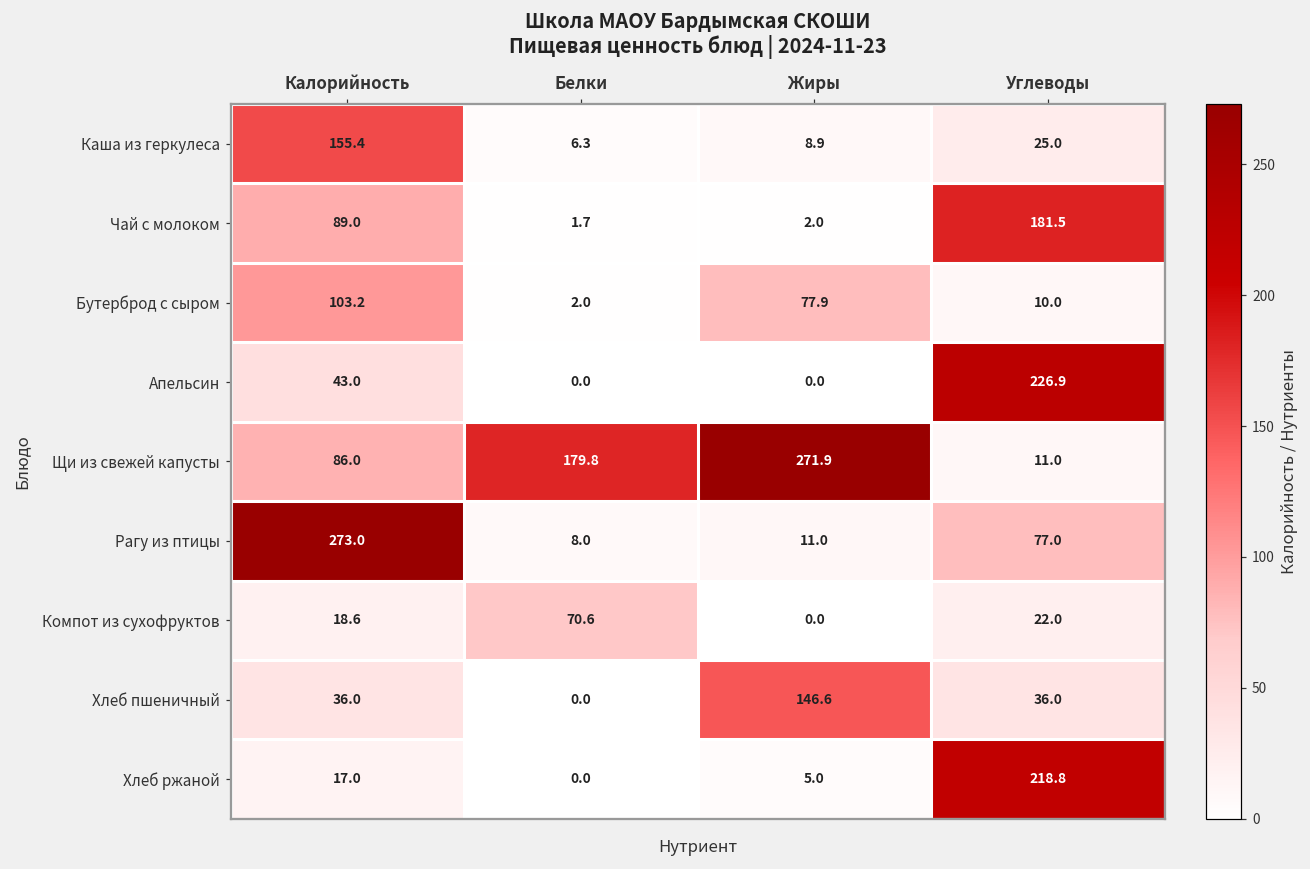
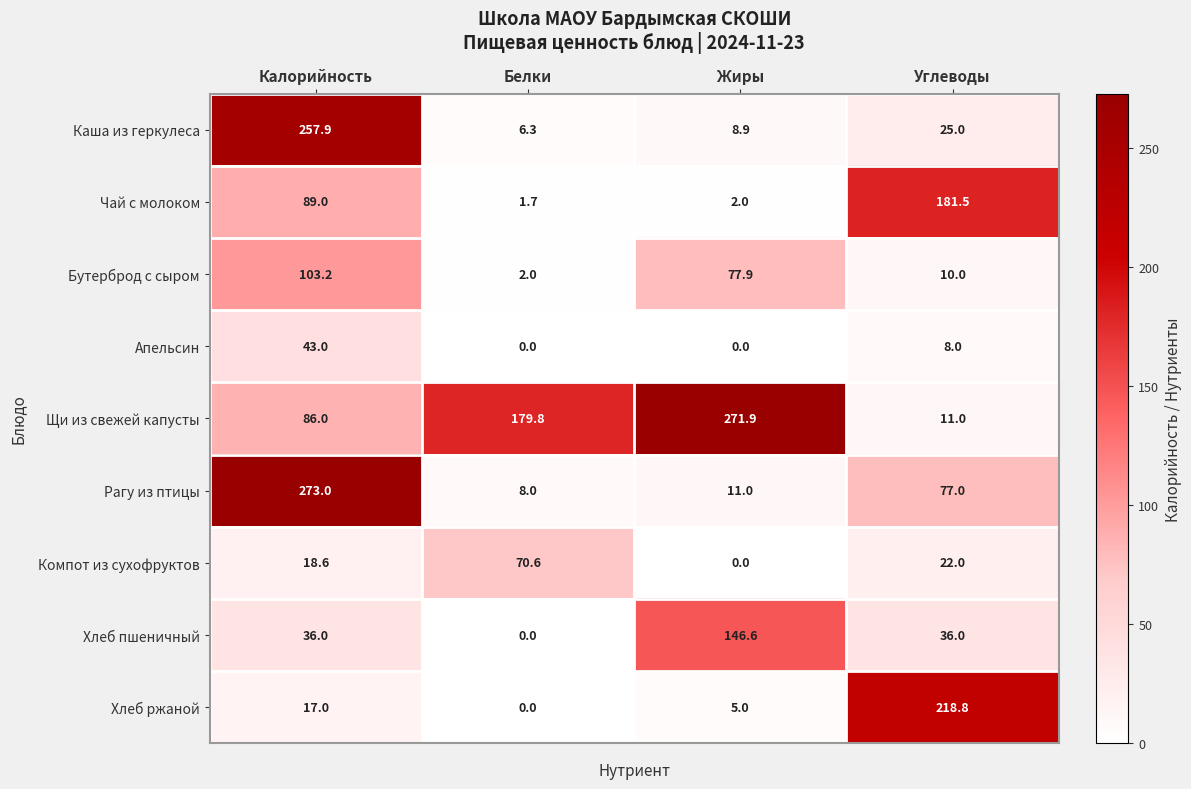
  {
    "Каша из геркулеса": {
-     "Калорийность": 155.4,
+     "Калорийность": 257.9,
      "Белки": 6.3,
      "Жиры": 8.9,
      "Углеводы": 25.0
    },
    "Чай с молоком": {
      "Калорийность": 89.0,
      "Белки": 1.7,
      "Жиры": 2.0,
      "Углеводы": 181.5
    },
    "Бутерброд с сыром": {
      "Калорийность": 103.2,
      "Белки": 2.0,
      "Жиры": 77.9,
      "Углеводы": 10.0
    },
    "Апельсин": {
      "Калорийность": 43.0,
      "Белки": 0.0,
      "Жиры": 0.0,
-     "Углеводы": 226.9
+     "Углеводы": 8.0
    },
    "Щи из свежей капусты": {
      "Калорийность": 86.0,
      "Белки": 179.8,
      "Жиры": 271.9,
      "Углеводы": 11.0
    },
    "Рагу из птицы": {
      "Калорийность": 273.0,
      "Белки": 8.0,
      "Жиры": 11.0,
      "Углеводы": 77.0
    },
    "Компот из сухофруктов": {
      "Калорийность": 18.6,
      "Белки": 70.6,
      "Жиры": 0.0,
      "Углеводы": 22.0
    },
    "Хлеб пшеничный": {
      "Калорийность": 36.0,
      "Белки": 0.0,
      "Жиры": 146.6,
      "Углеводы": 36.0
    },
    "Хлеб ржаной": {
      "Калорийность": 17.0,
      "Белки": 0.0,
      "Жиры": 5.0,
      "Углеводы": 218.8
    }
  }
